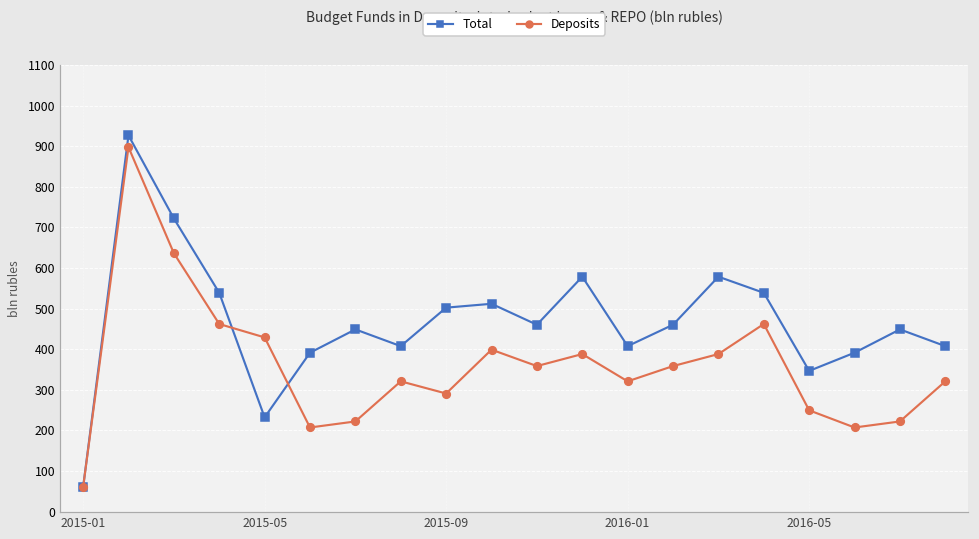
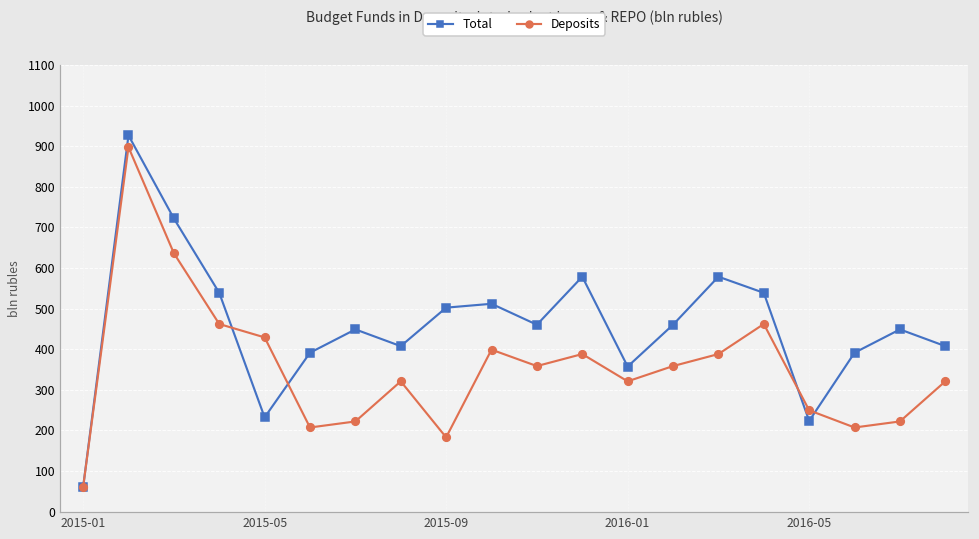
  {
    "Total": {
      "2015-05": 230,
      "2015-09": 500,
-     "2016-01": 410,
-     "2016-05": 350
+     "2016-01": 360,
+     "2016-05": 220
    },
    "Deposits": {
      "2015-05": 430,
-     "2015-09": 290,
+     "2015-09": 180,
      "2016-01": 320,
      "2016-05": 250
    }
  }
